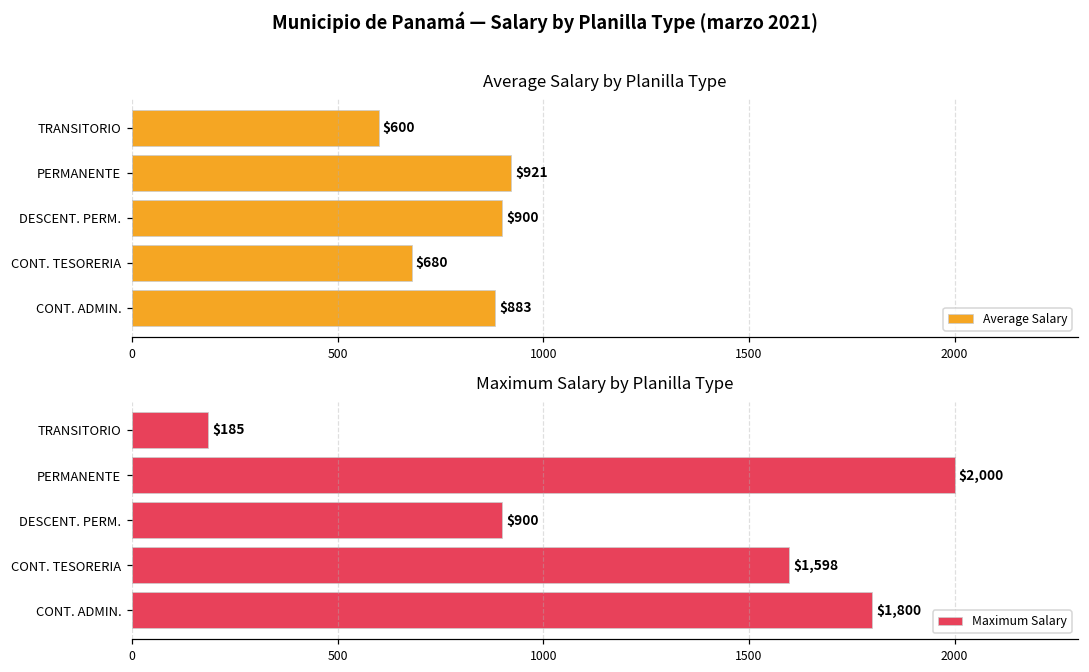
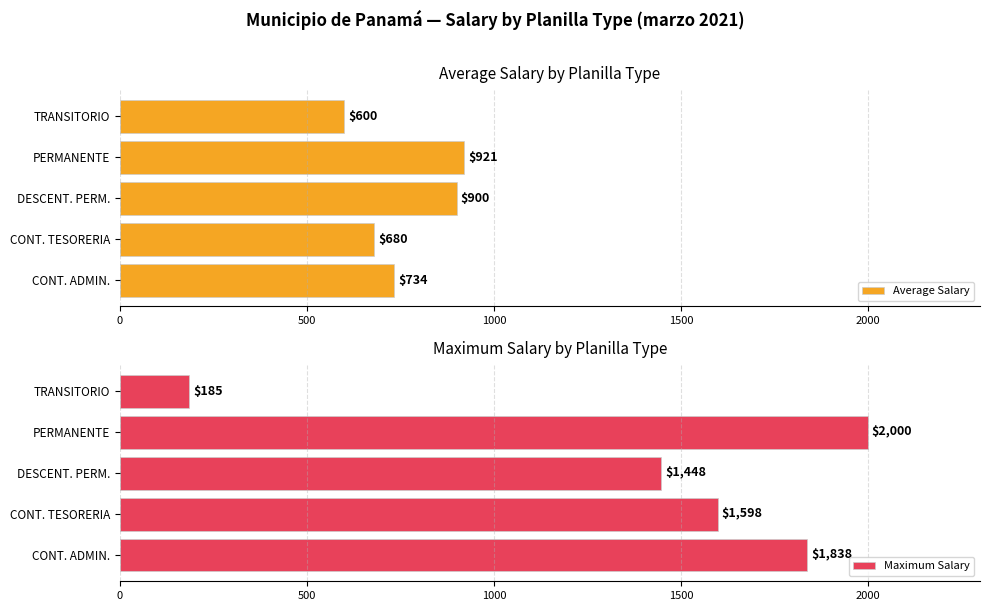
  {
    "Average Salary by Planilla Type": {
      "TRANSITORIO": "$600",
      "PERMANENTE": "$921",
      "DESCENT. PERM.": "$900",
      "CONT. TESORERIA": "$680",
-     "CONT. ADMIN.": "$883"
+     "CONT. ADMIN.": "$734"
    },
    "Maximum Salary by Planilla Type": {
      "TRANSITORIO": "$185",
      "PERMANENTE": "$2,000",
-     "DESCENT. PERM.": "$900",
+     "DESCENT. PERM.": "$1,448",
      "CONT. TESORERIA": "$1,598",
-     "CONT. ADMIN.": "$1,800"
+     "CONT. ADMIN.": "$1,838"
    }
  }
